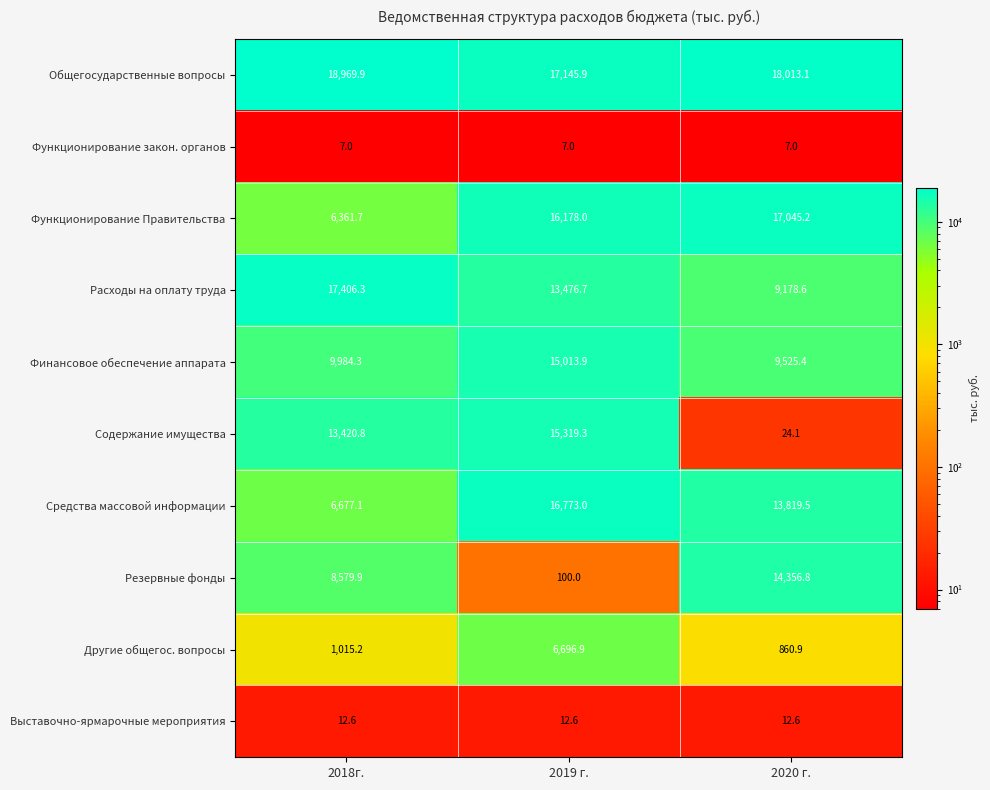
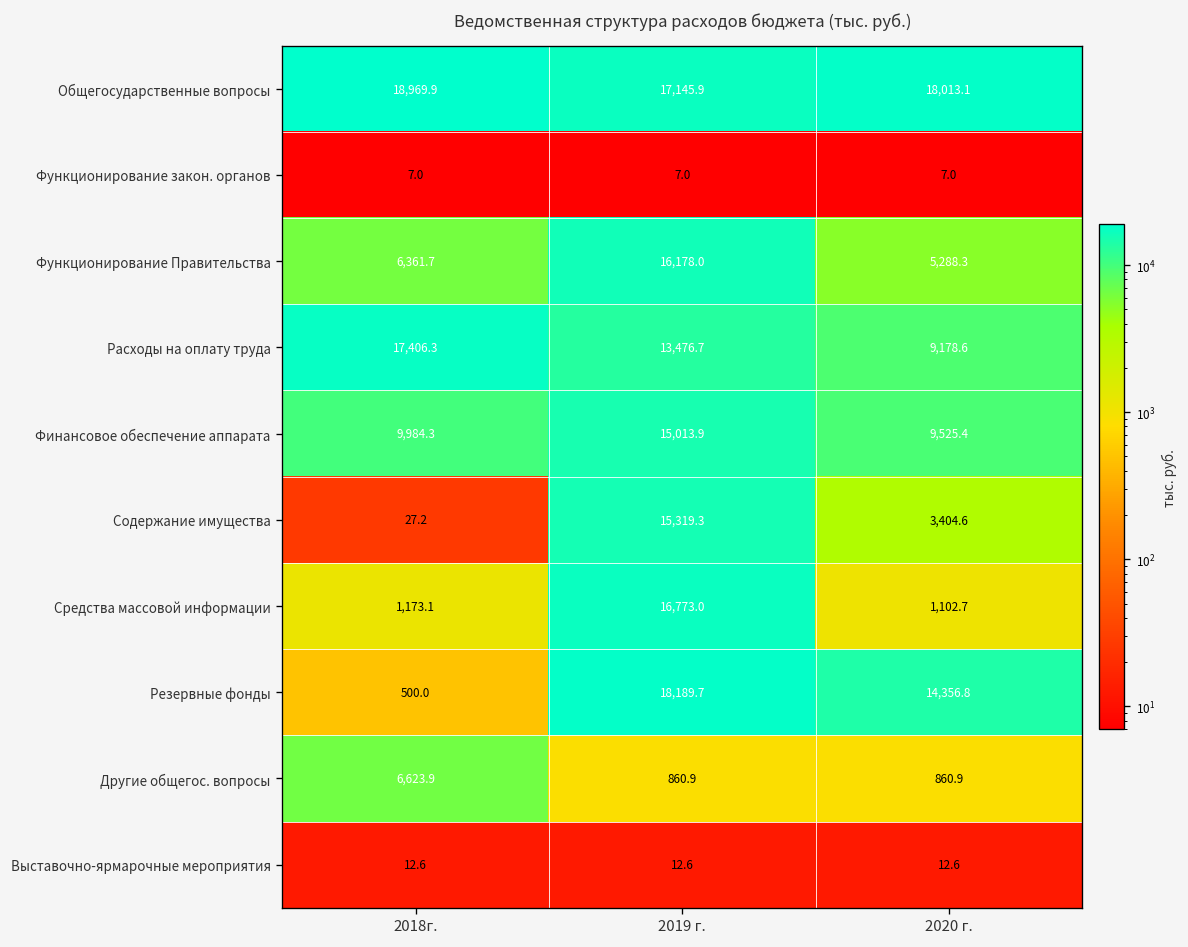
  {
    "Общегосударственные вопросы": {
      "2018г.": "18,969.9",
      "2019 г.": "17,145.9",
      "2020 г.": "18,013.1"
    },
    "Функционирование закон. органов": {
      "2018г.": "7.0",
      "2019 г.": "7.0",
      "2020 г.": "7.0"
    },
    "Функционирование Правительства": {
      "2018г.": "6,361.7",
      "2019 г.": "16,178.0",
-     "2020 г.": "17,045.2"
+     "2020 г.": "5,288.3"
    },
    "Расходы на оплату труда": {
      "2018г.": "17,406.3",
      "2019 г.": "13,476.7",
      "2020 г.": "9,178.6"
    },
    "Финансовое обеспечение аппарата": {
      "2018г.": "9,984.3",
      "2019 г.": "15,013.9",
      "2020 г.": "9,525.4"
    },
    "Содержание имущества": {
-     "2018г.": "13,420.8",
+     "2018г.": "27.2",
      "2019 г.": "15,319.3",
-     "2020 г.": "24.1"
+     "2020 г.": "3,404.6"
    },
    "Средства массовой информации": {
-     "2018г.": "6,677.1",
+     "2018г.": "1,173.1",
      "2019 г.": "16,773.0",
-     "2020 г.": "13,819.5"
+     "2020 г.": "1,102.7"
    },
    "Резервные фонды": {
-     "2018г.": "8,579.9",
-     "2019 г.": "100.0",
+     "2018г.": "500.0",
+     "2019 г.": "18,189.7",
      "2020 г.": "14,356.8"
    },
    "Другие общегос. вопросы": {
-     "2018г.": "1,015.2",
-     "2019 г.": "6,696.9",
+     "2018г.": "6,623.9",
+     "2019 г.": "860.9",
      "2020 г.": "860.9"
    },
    "Выставочно-ярмарочные мероприятия": {
      "2018г.": "12.6",
      "2019 г.": "12.6",
      "2020 г.": "12.6"
    }
  }
